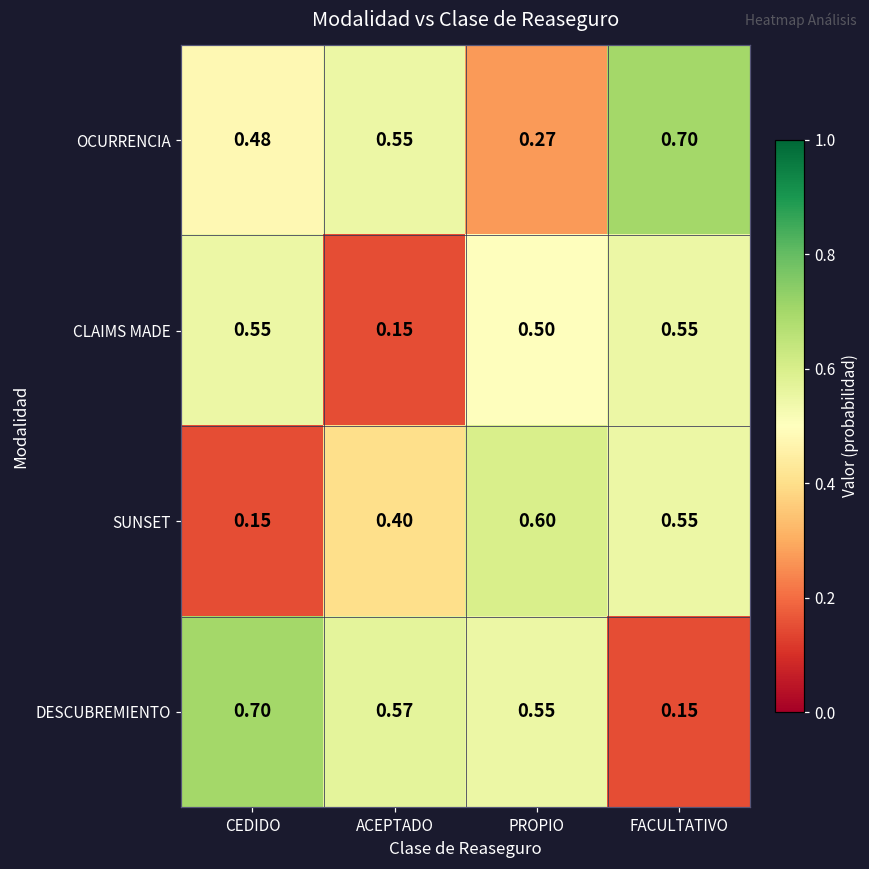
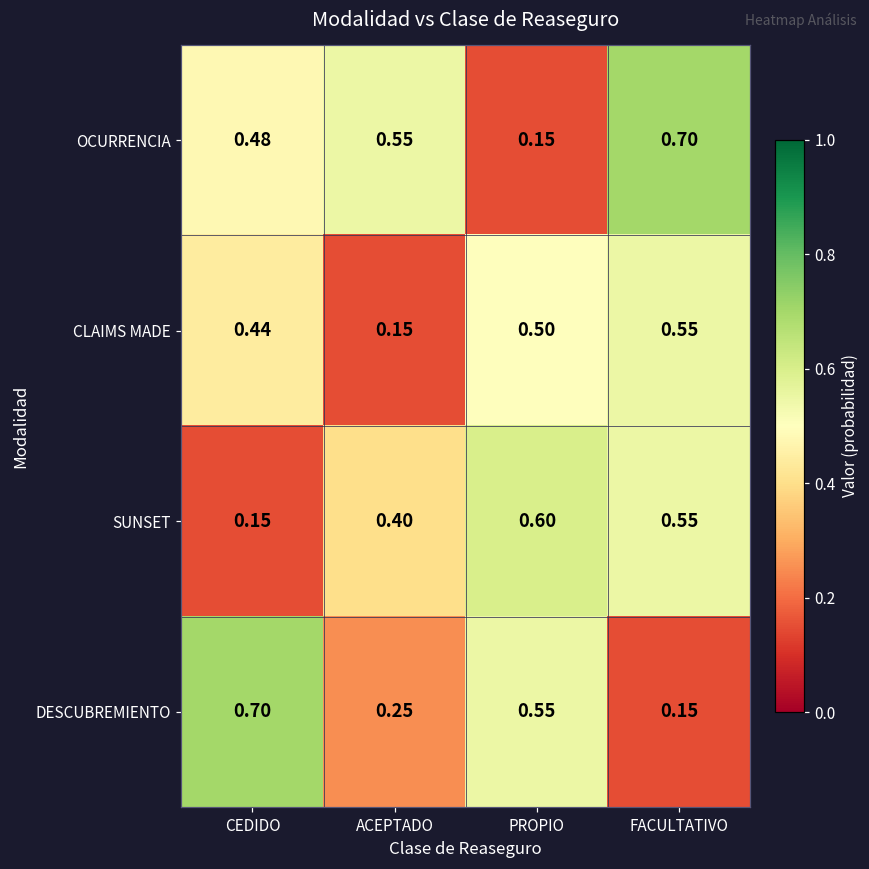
  {
    "OCURRENCIA": {
      "CEDIDO": 0.48,
      "ACEPTADO": 0.55,
-     "PROPIO": 0.27,
+     "PROPIO": 0.15,
      "FACULTATIVO": 0.70
    },
    "CLAIMS MADE": {
-     "CEDIDO": 0.55,
+     "CEDIDO": 0.44,
      "ACEPTADO": 0.15,
      "PROPIO": 0.50,
      "FACULTATIVO": 0.55
    },
    "SUNSET": {
      "CEDIDO": 0.15,
      "ACEPTADO": 0.40,
      "PROPIO": 0.60,
      "FACULTATIVO": 0.55
    },
    "DESCUBREMIENTO": {
      "CEDIDO": 0.70,
-     "ACEPTADO": 0.57,
+     "ACEPTADO": 0.25,
      "PROPIO": 0.55,
      "FACULTATIVO": 0.15
    }
  }
